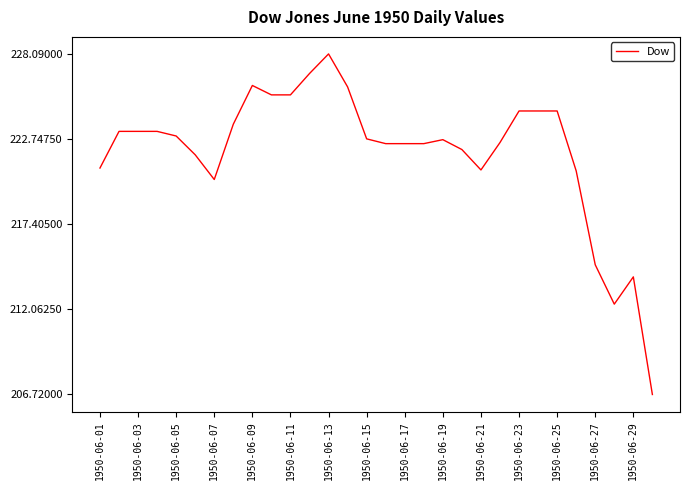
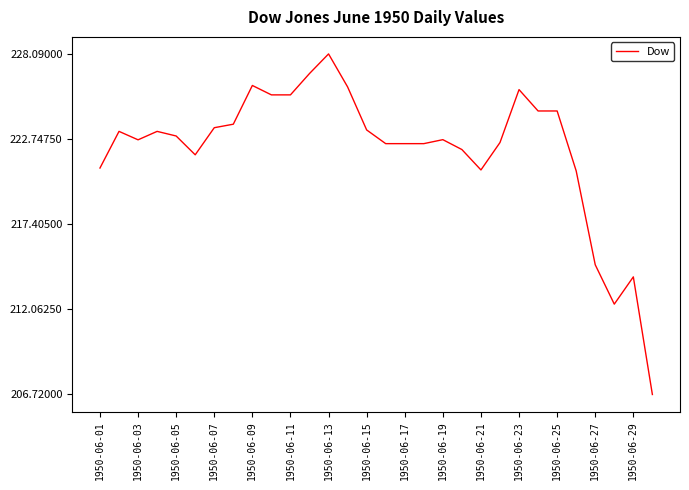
  {
    "1950-06-01": 220.9,
-   "1950-06-03": 223.2,
+   "1950-06-03": 222.7,
    "1950-06-05": 222.9,
-   "1950-06-07": 220.2,
+   "1950-06-07": 223.5,
    "1950-06-09": 226.1,
    "1950-06-11": 225.5,
    "1950-06-13": 228.1,
-   "1950-06-15": 222.8,
+   "1950-06-15": 223.3,
    "1950-06-17": 222.5,
    "1950-06-19": 222.7,
    "1950-06-21": 220.8,
-   "1950-06-23": 224.5,
+   "1950-06-23": 225.9,
    "1950-06-25": 224.5,
    "1950-06-27": 214.9,
    "1950-06-29": 214.1
  }
